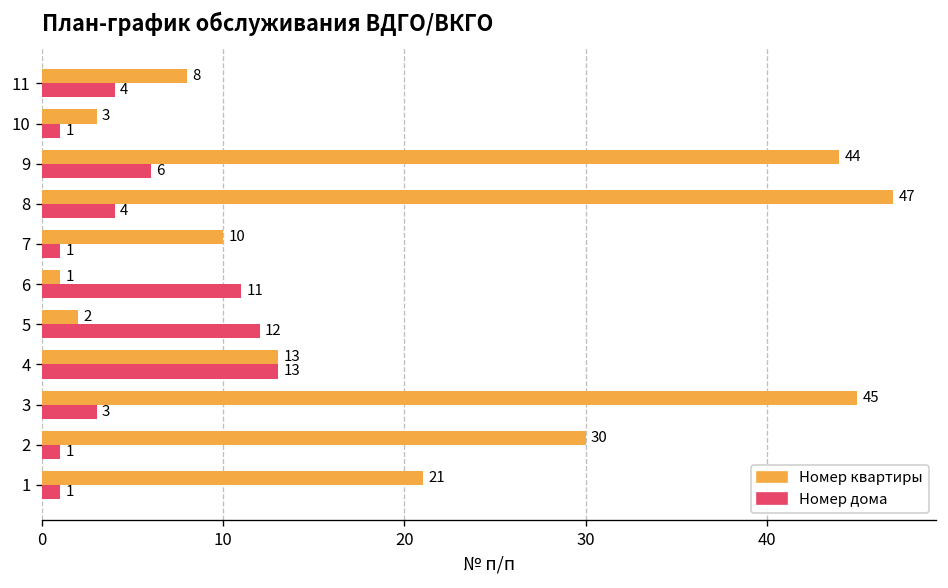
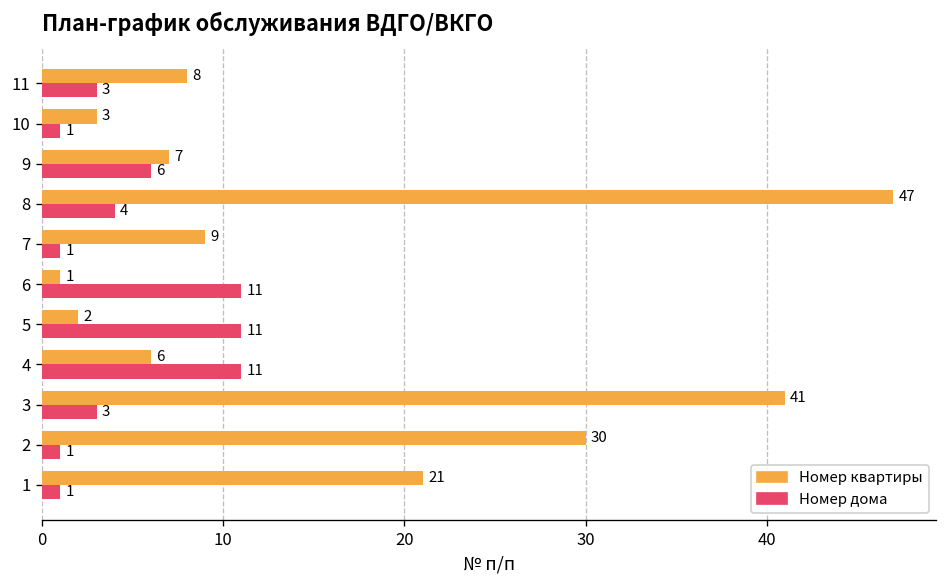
  {
    "Номер квартиры": {
      "11": 8,
      "10": 3,
-     "9": 44,
+     "9": 7,
      "8": 47,
-     "7": 10,
+     "7": 9,
      "6": 1,
      "5": 2,
-     "4": 13,
-     "3": 45,
+     "4": 6,
+     "3": 41,
      "2": 30,
      "1": 21
    },
    "Номер дома": {
-     "11": 4,
+     "11": 3,
      "10": 1,
      "9": 6,
      "8": 4,
      "7": 1,
      "6": 11,
-     "5": 12,
-     "4": 13,
+     "5": 11,
+     "4": 11,
      "3": 3,
      "2": 1,
      "1": 1
    }
  }
